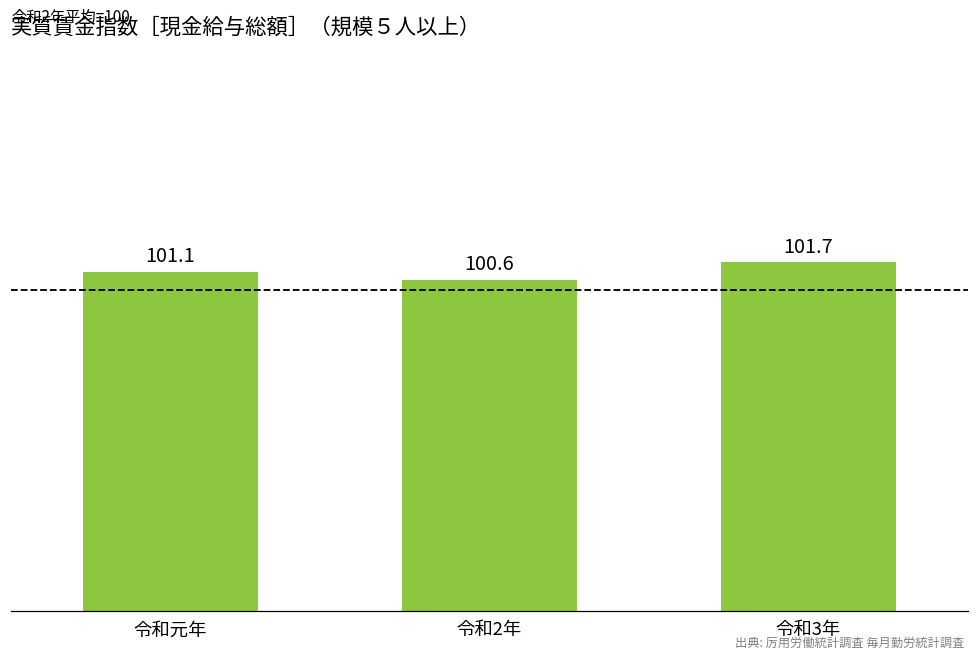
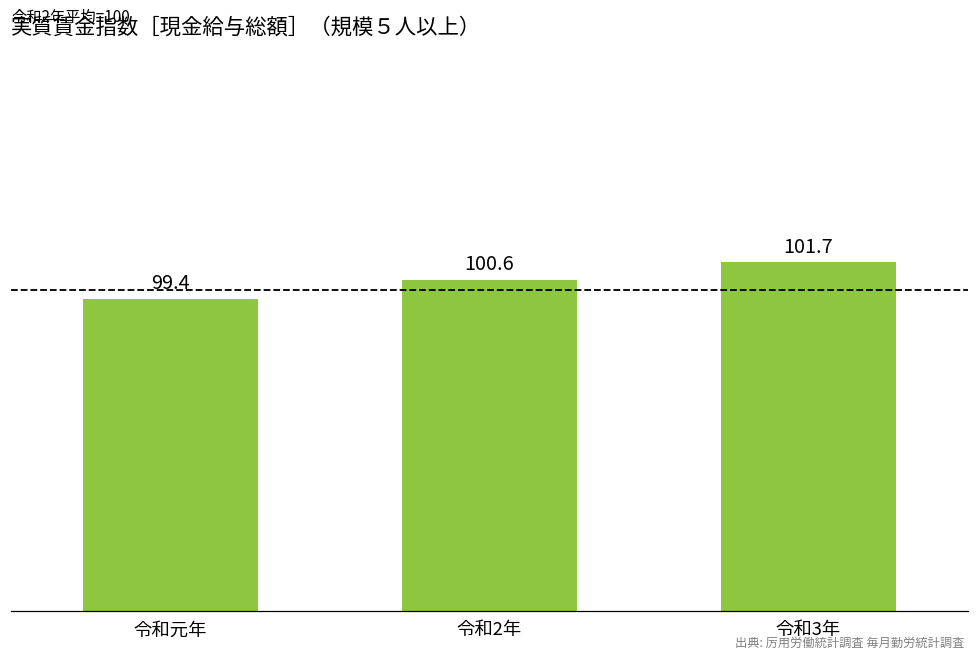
  {
-   "令和元年": 101.1,
+   "令和元年": 99.4,
    "令和2年": 100.6,
    "令和3年": 101.7
  }
